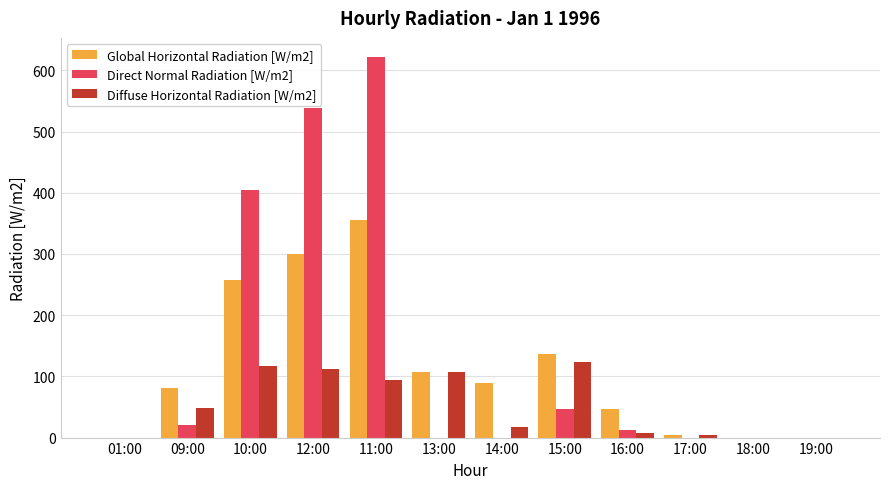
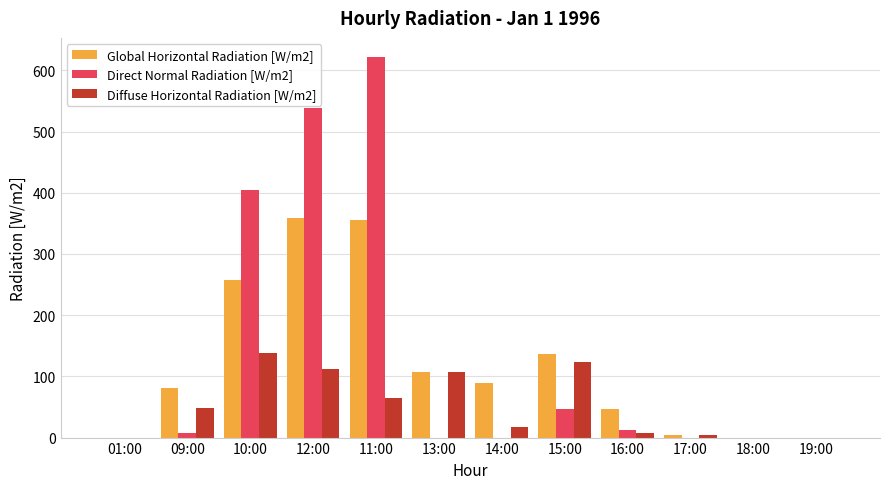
  {
    "Global Horizontal Radiation [W/m2]": {
      "01:00": 0,
      "09:00": 80,
      "10:00": 260,
-     "12:00": 300,
+     "12:00": 360,
      "11:00": 360,
      "13:00": 110,
      "14:00": 90,
      "15:00": 140,
      "16:00": 50,
      "18:00": 0,
      "19:00": 0
    },
    "Direct Normal Radiation [W/m2]": {
      "01:00": 0,
-     "09:00": 20,
+     "09:00": 10,
      "10:00": 400,
      "12:00": 540,
      "11:00": 620,
      "13:00": 0,
      "14:00": 0,
      "15:00": 50,
      "16:00": 10,
      "17:00": 0,
      "18:00": 0,
      "19:00": 0
    },
    "Diffuse Horizontal Radiation [W/m2]": {
      "01:00": 0,
      "09:00": 50,
-     "10:00": 120,
+     "10:00": 140,
      "12:00": 110,
-     "11:00": 90,
+     "11:00": 70,
      "13:00": 110,
      "14:00": 20,
      "15:00": 120,
      "16:00": 10,
      "18:00": 0,
      "19:00": 0
    }
  }
